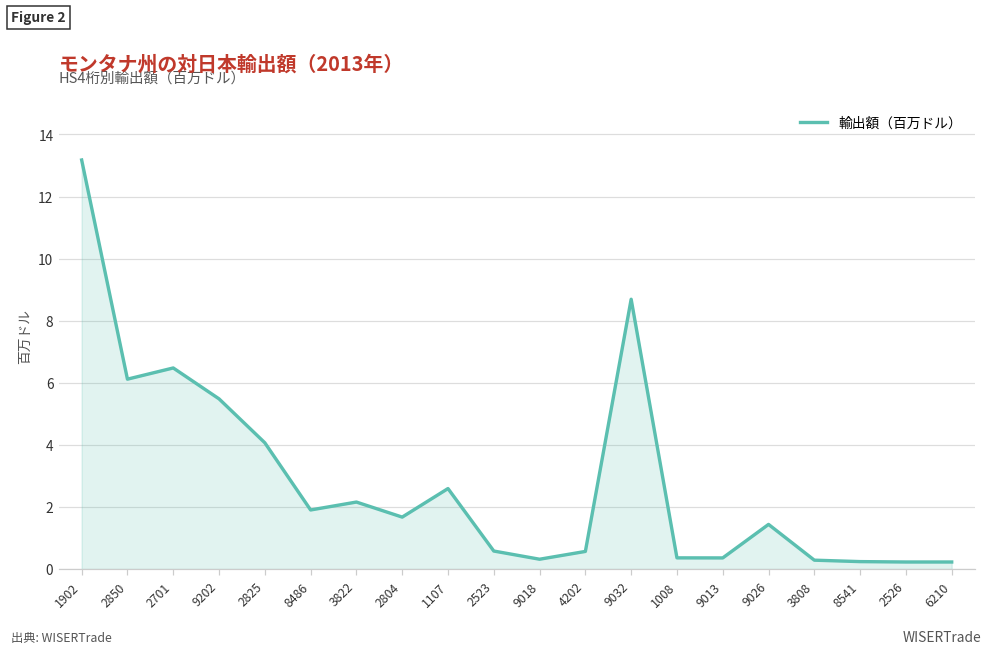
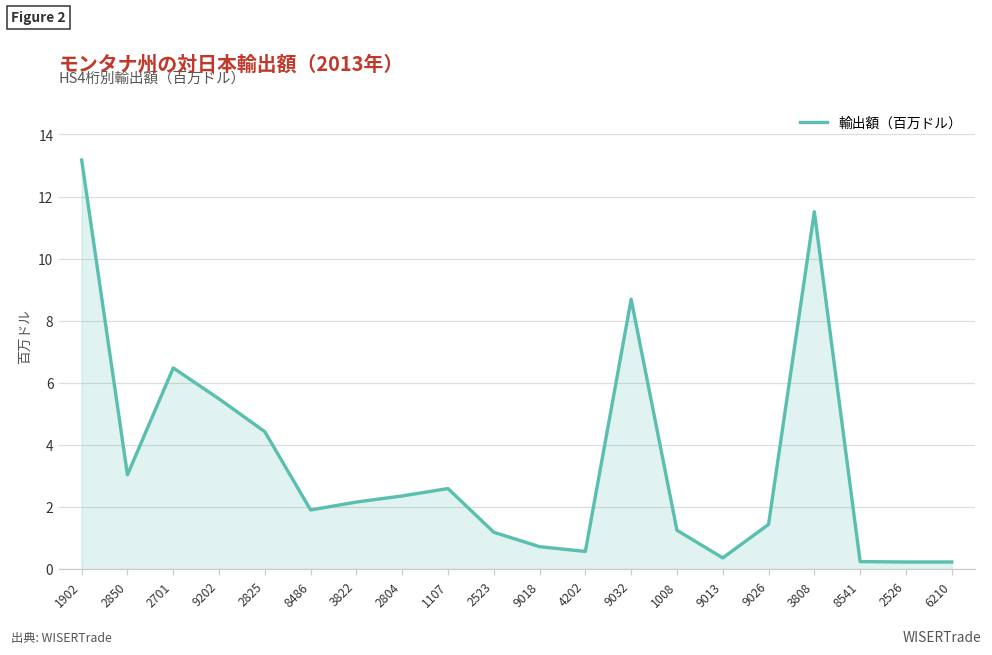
  {
    "1902": 13.2,
-   "2850": 6.1,
+   "2850": 3.0,
    "2701": 6.5,
    "9202": 5.5,
-   "2825": 4.1,
+   "2825": 4.4,
    "8486": 1.9,
    "3822": 2.2,
-   "2804": 1.7,
+   "2804": 2.4,
    "1107": 2.6,
-   "2523": 0.6,
-   "9018": 0.3,
+   "2523": 1.2,
+   "9018": 0.7,
    "4202": 0.6,
    "9032": 8.7,
-   "1008": 0.4,
+   "1008": 1.3,
    "9013": 0.4,
    "9026": 1.4,
-   "3808": 0.3,
+   "3808": 11.5,
    "8541": 0.2,
    "2526": 0.2,
    "6210": 0.2
  }
